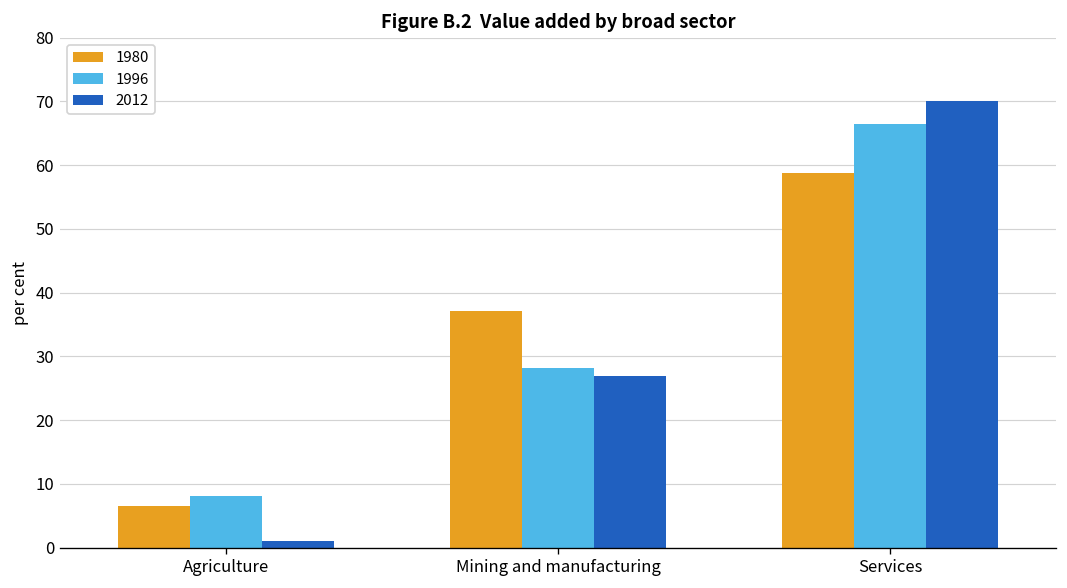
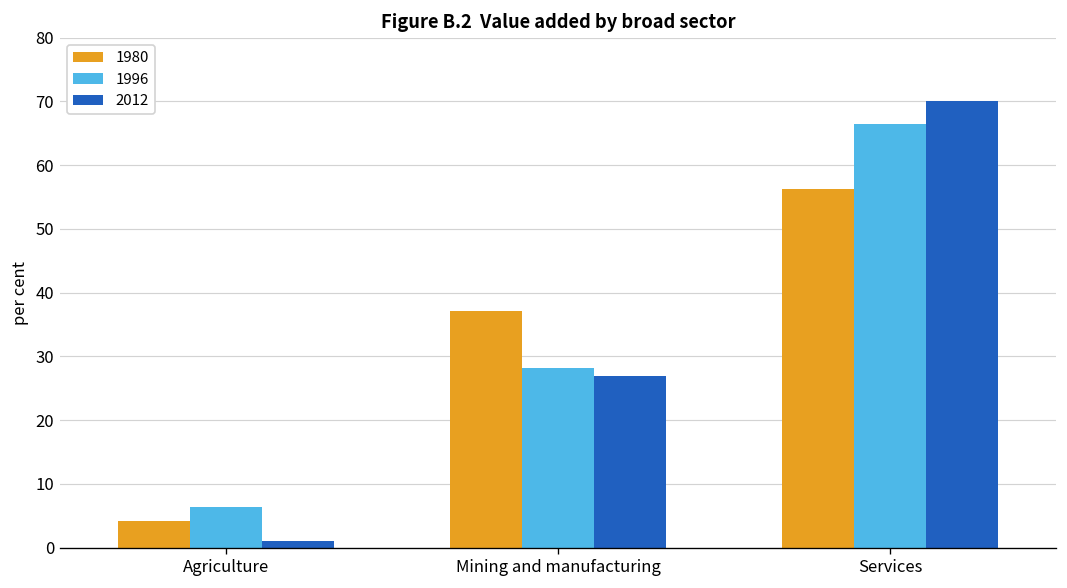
  {
    "1980": {
-     "Agriculture": 7,
+     "Agriculture": 4,
      "Mining and manufacturing": 37,
-     "Services": 59
+     "Services": 56
    },
    "1996": {
-     "Agriculture": 8,
+     "Agriculture": 6,
      "Mining and manufacturing": 28,
      "Services": 66
    },
    "2012": {
      "Agriculture": 1,
      "Mining and manufacturing": 27,
      "Services": 70
    }
  }
